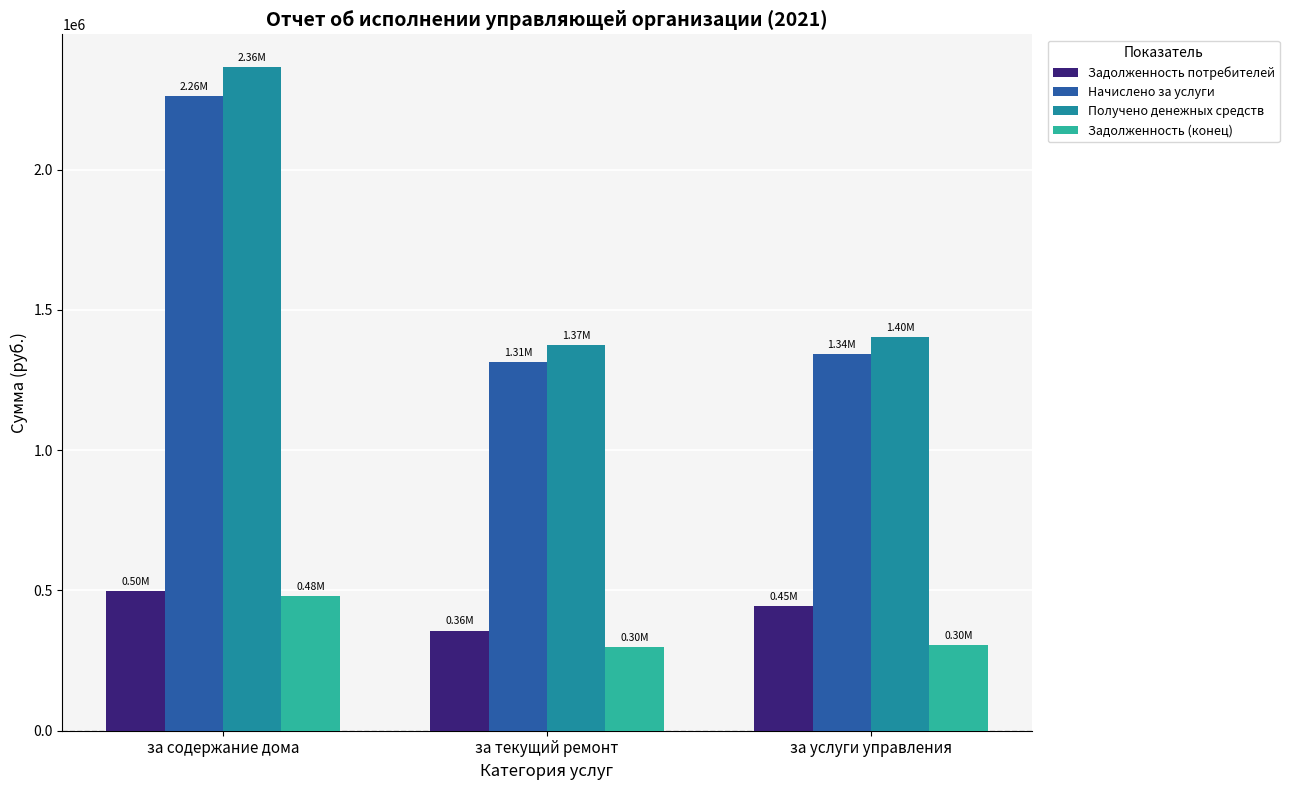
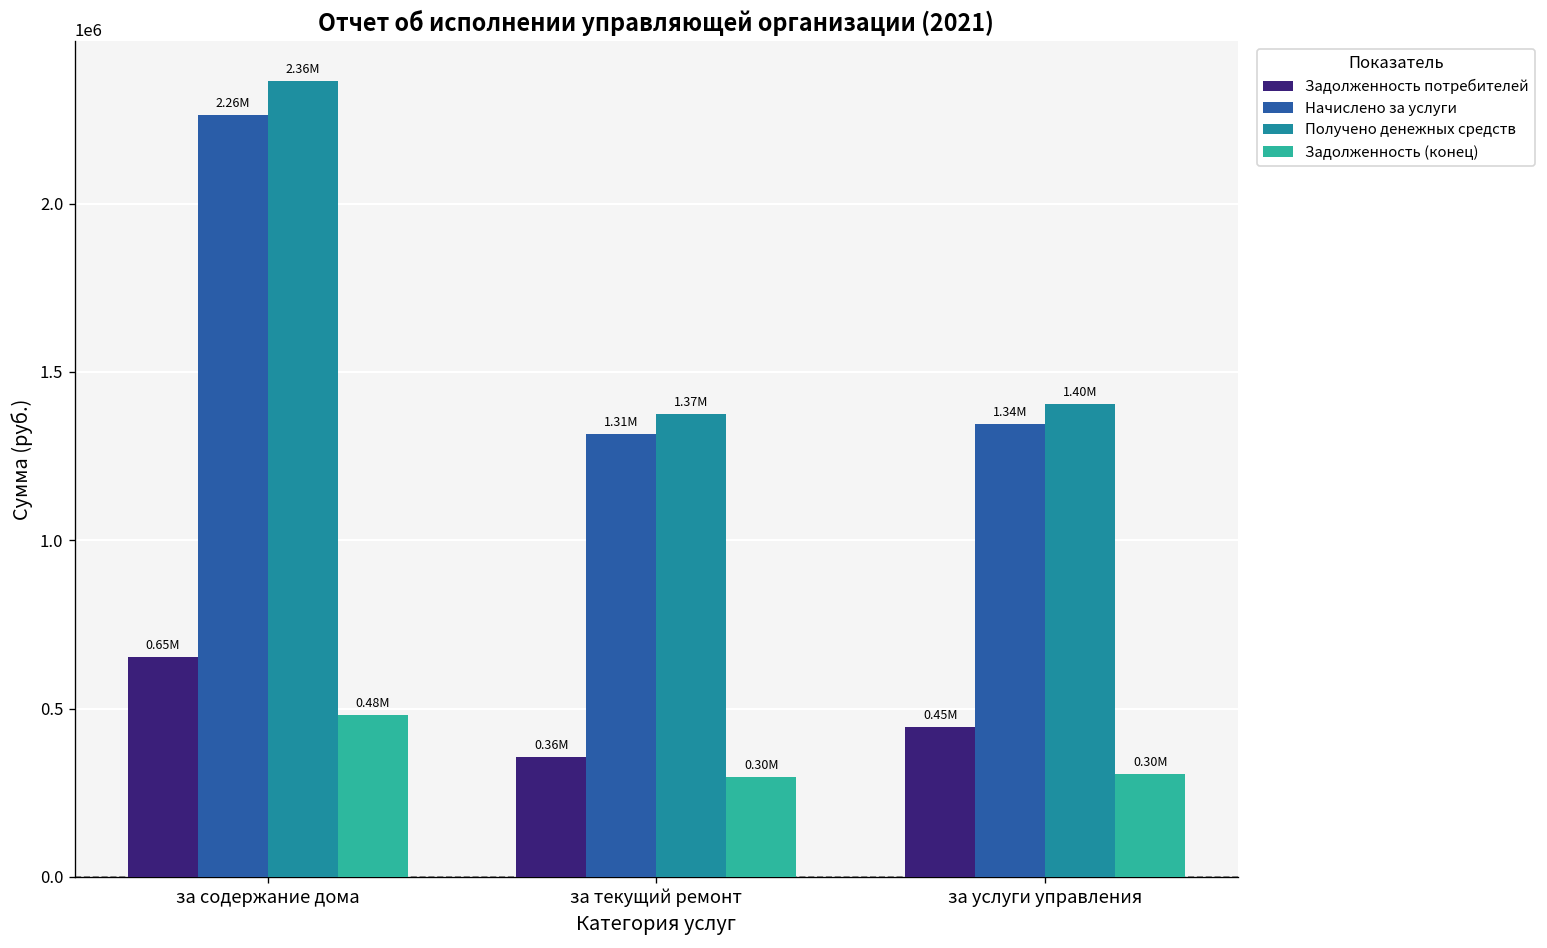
  {
    "Задолженность потребителей": {
-     "за содержание дома": "0.50M",
+     "за содержание дома": "0.65M",
      "за текущий ремонт": "0.36M",
      "за услуги управления": "0.45M"
    }
  }
